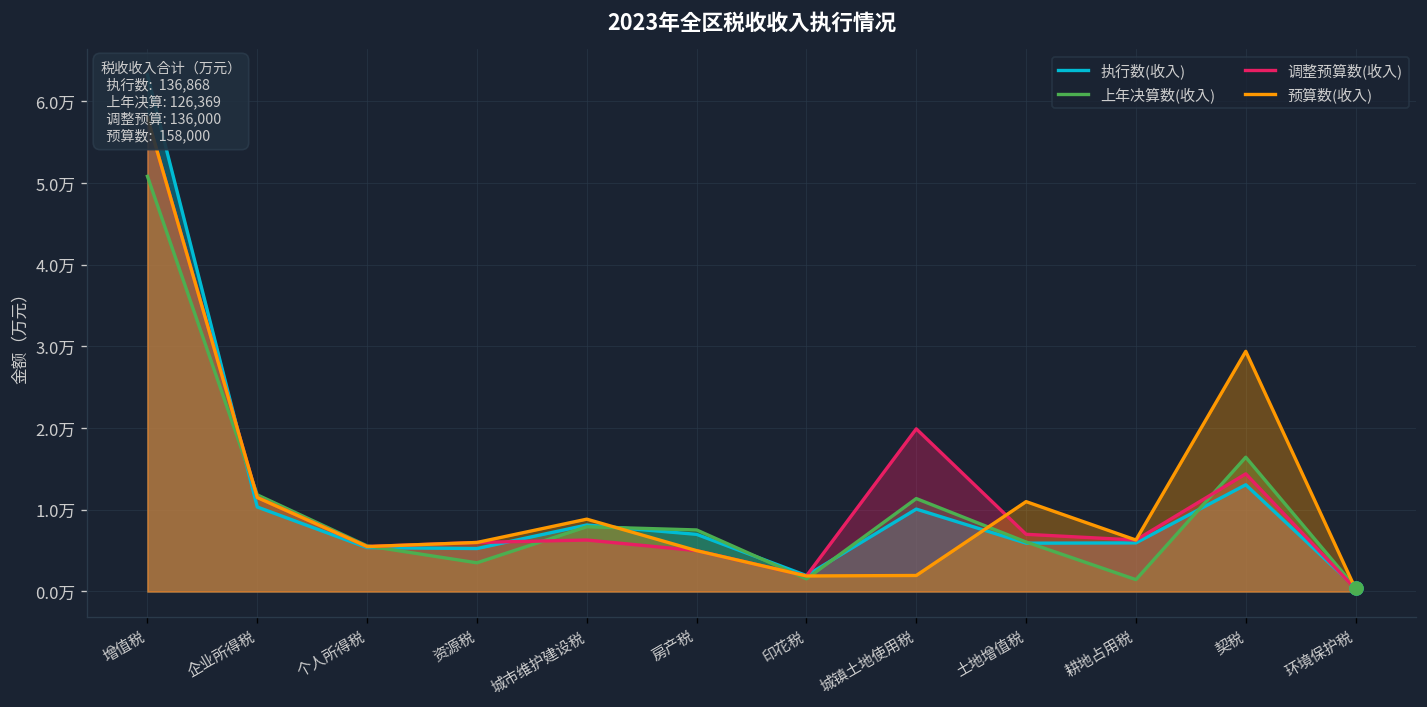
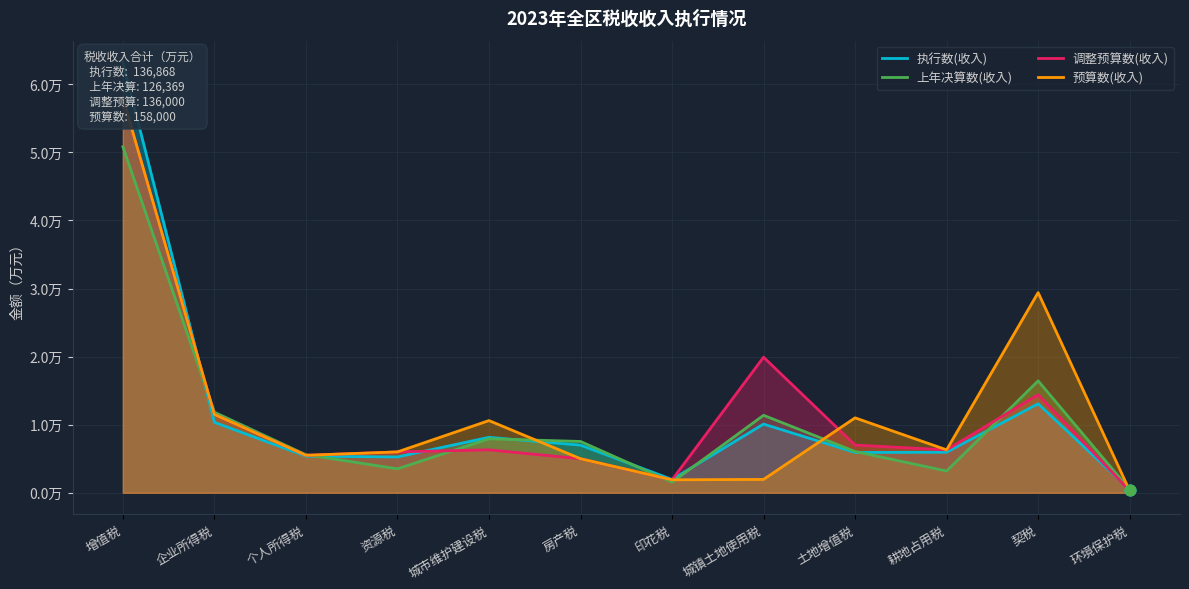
  {
    "上年决算数(收入)": {
      "增值税": "5.1万",
      "资源税": "0.4万",
      "房产税": "0.8万",
      "城镇土地使用税": "1.1万",
-     "耕地占用税": "0.1万",
+     "耕地占用税": "0.3万",
      "契税": "1.6万"
    },
    "调整预算数(收入)": {
      "城市维护建设税": "0.6万",
      "城镇土地使用税": "2.0万",
      "土地增值税": "0.7万",
      "契税": "1.4万"
    },
    "预算数(收入)": {
-     "城市维护建设税": "0.9万",
+     "城市维护建设税": "1.1万",
      "城镇土地使用税": "0.2万",
      "土地增值税": "1.1万",
      "契税": "2.9万"
    }
  }
